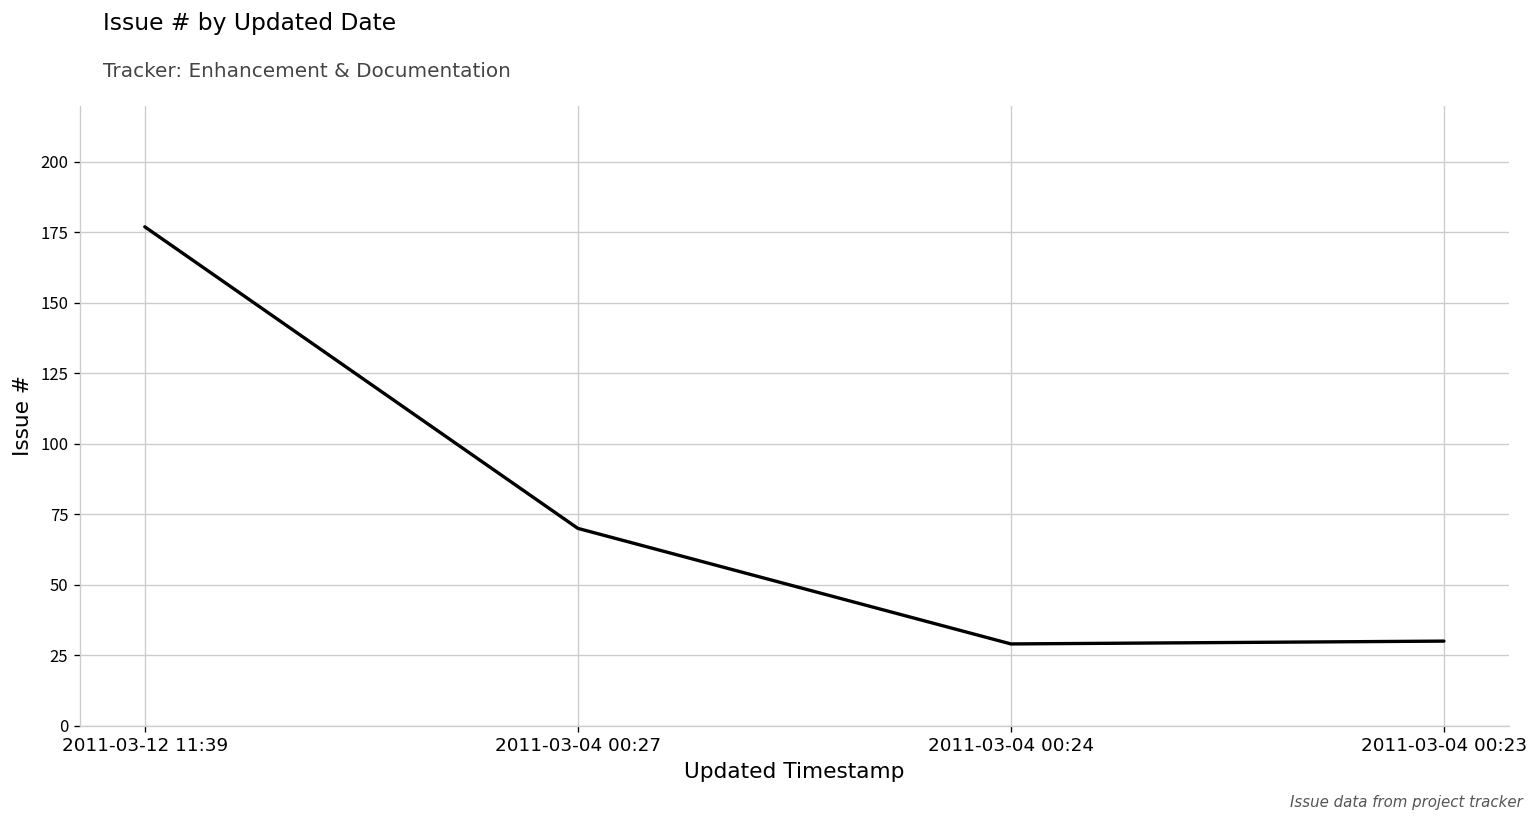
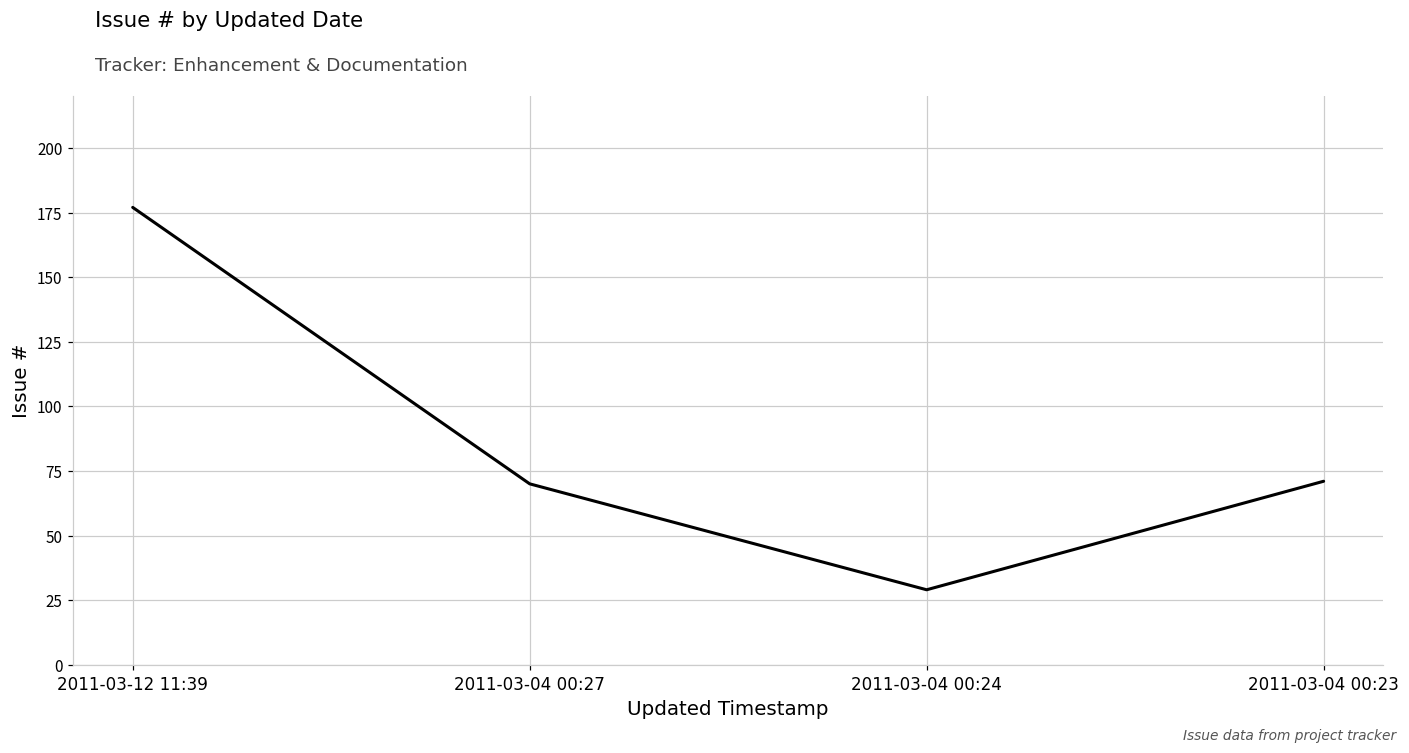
  {
    "2011-03-12 11:39": 177,
    "2011-03-04 00:27": 70,
    "2011-03-04 00:24": 29,
-   "2011-03-04 00:23": 30
+   "2011-03-04 00:23": 71
  }
